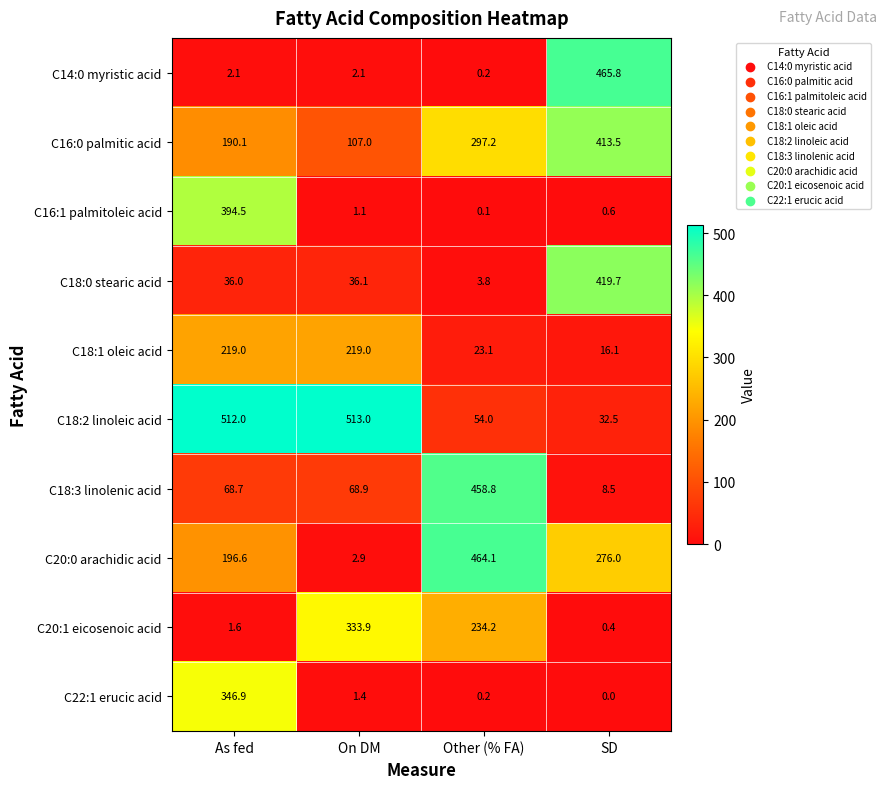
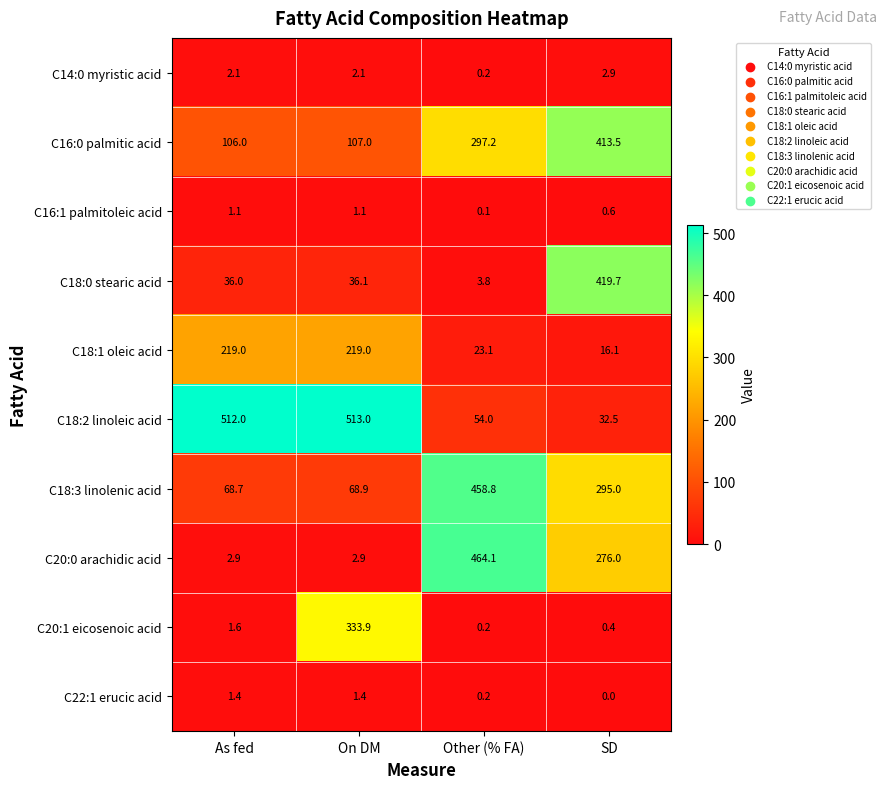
  {
    "C14:0 myristic acid": {
      "As fed": 2.1,
      "On DM": 2.1,
      "Other (% FA)": 0.2,
-     "SD": 465.8
+     "SD": 2.9
    },
    "C16:0 palmitic acid": {
-     "As fed": 190.1,
+     "As fed": 106.0,
      "On DM": 107.0,
      "Other (% FA)": 297.2,
      "SD": 413.5
    },
    "C16:1 palmitoleic acid": {
-     "As fed": 394.5,
+     "As fed": 1.1,
      "On DM": 1.1,
      "Other (% FA)": 0.1,
      "SD": 0.6
    },
    "C18:0 stearic acid": {
      "As fed": 36.0,
      "On DM": 36.1,
      "Other (% FA)": 3.8,
      "SD": 419.7
    },
    "C18:1 oleic acid": {
      "As fed": 219.0,
      "On DM": 219.0,
      "Other (% FA)": 23.1,
      "SD": 16.1
    },
    "C18:2 linoleic acid": {
      "As fed": 512.0,
      "On DM": 513.0,
      "Other (% FA)": 54.0,
      "SD": 32.5
    },
    "C18:3 linolenic acid": {
      "As fed": 68.7,
      "On DM": 68.9,
      "Other (% FA)": 458.8,
-     "SD": 8.5
+     "SD": 295.0
    },
    "C20:0 arachidic acid": {
-     "As fed": 196.6,
+     "As fed": 2.9,
      "On DM": 2.9,
      "Other (% FA)": 464.1,
      "SD": 276.0
    },
    "C20:1 eicosenoic acid": {
      "As fed": 1.6,
      "On DM": 333.9,
-     "Other (% FA)": 234.2,
+     "Other (% FA)": 0.2,
      "SD": 0.4
    },
    "C22:1 erucic acid": {
-     "As fed": 346.9,
+     "As fed": 1.4,
      "On DM": 1.4,
      "Other (% FA)": 0.2,
      "SD": 0.0
    }
  }
